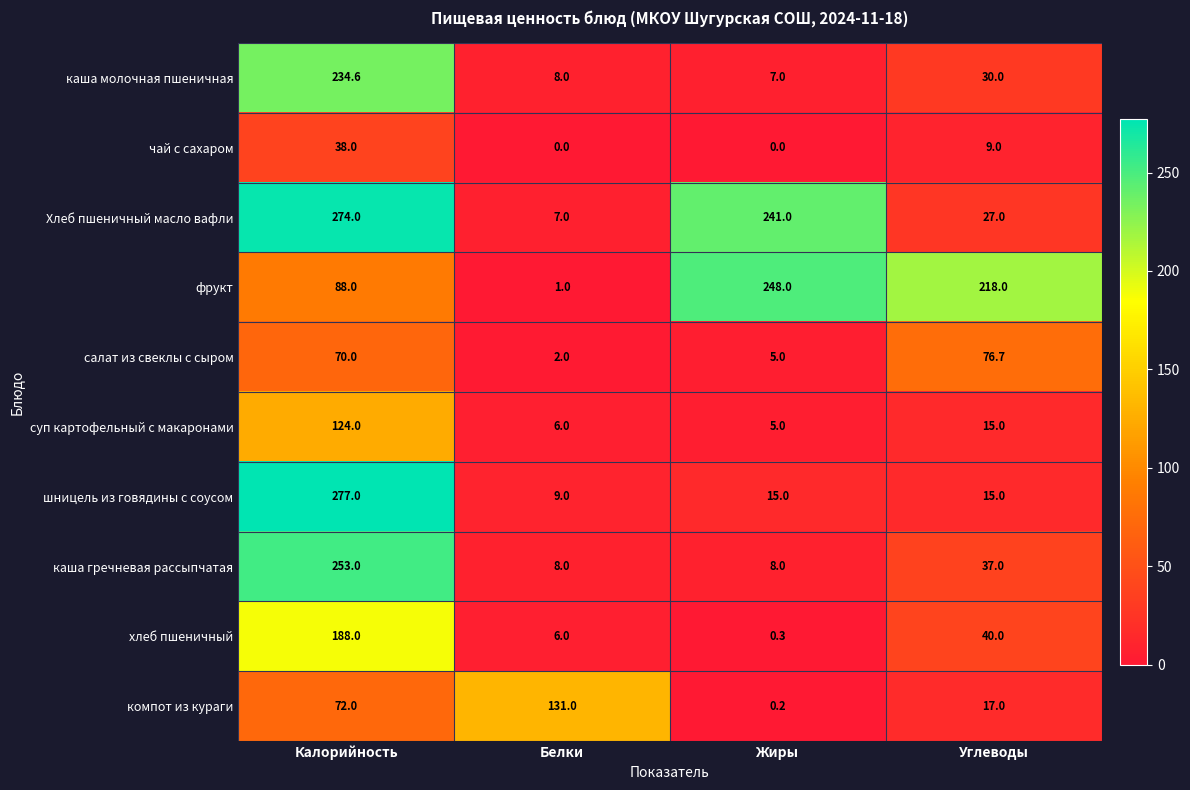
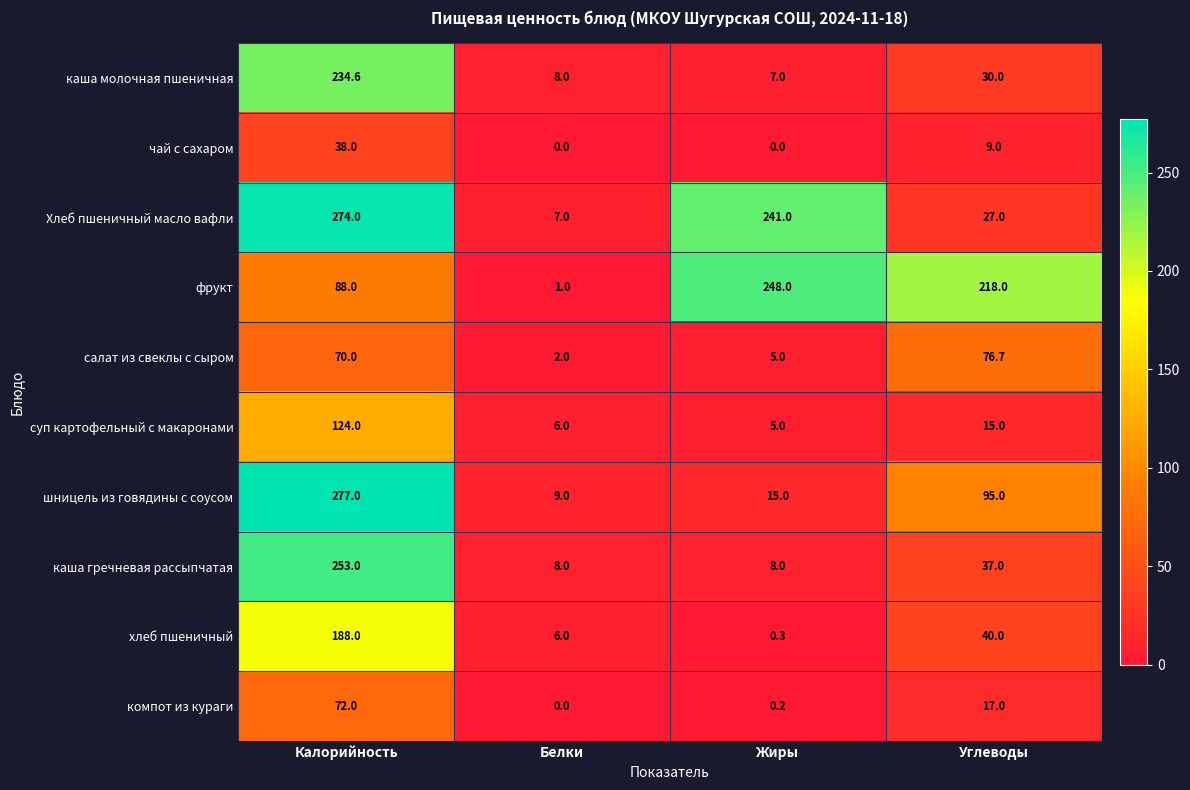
  {
    "каша молочная пшеничная": {
      "Калорийность": 234.6,
      "Белки": 8.0,
      "Жиры": 7.0,
      "Углеводы": 30.0
    },
    "чай с сахаром": {
      "Калорийность": 38.0,
      "Белки": 0.0,
      "Жиры": 0.0,
      "Углеводы": 9.0
    },
    "Хлеб пшеничный масло вафли": {
      "Калорийность": 274.0,
      "Белки": 7.0,
      "Жиры": 241.0,
      "Углеводы": 27.0
    },
    "фрукт": {
      "Калорийность": 88.0,
      "Белки": 1.0,
      "Жиры": 248.0,
      "Углеводы": 218.0
    },
    "салат из свеклы с сыром": {
      "Калорийность": 70.0,
      "Белки": 2.0,
      "Жиры": 5.0,
      "Углеводы": 76.7
    },
    "суп картофельный с макаронами": {
      "Калорийность": 124.0,
      "Белки": 6.0,
      "Жиры": 5.0,
      "Углеводы": 15.0
    },
    "шницель из говядины с соусом": {
      "Калорийность": 277.0,
      "Белки": 9.0,
      "Жиры": 15.0,
-     "Углеводы": 15.0
+     "Углеводы": 95.0
    },
    "каша гречневая рассыпчатая": {
      "Калорийность": 253.0,
      "Белки": 8.0,
      "Жиры": 8.0,
      "Углеводы": 37.0
    },
    "хлеб пшеничный": {
      "Калорийность": 188.0,
      "Белки": 6.0,
      "Жиры": 0.3,
      "Углеводы": 40.0
    },
    "компот из кураги": {
      "Калорийность": 72.0,
-     "Белки": 131.0,
+     "Белки": 0.0,
      "Жиры": 0.2,
      "Углеводы": 17.0
    }
  }
